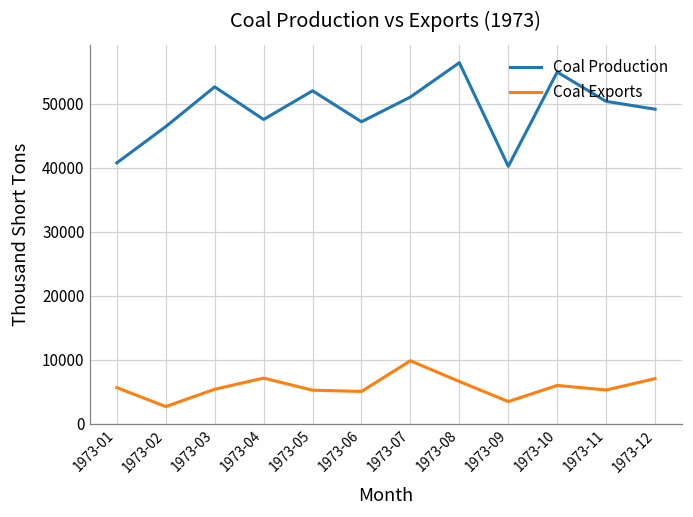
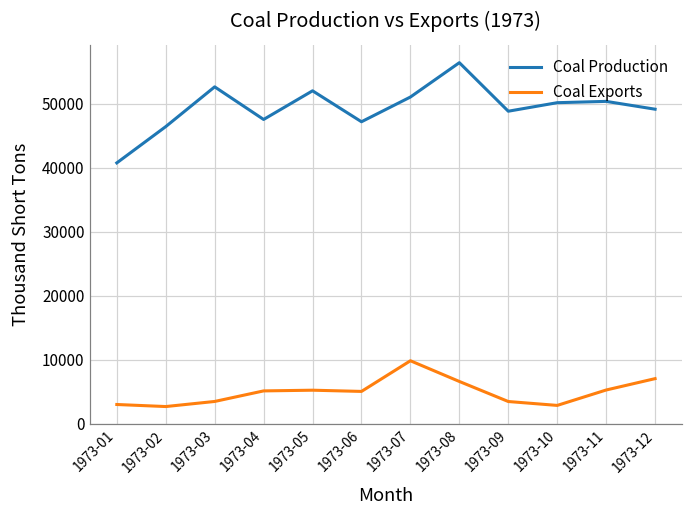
  {
    "Coal Production": {
      "1973-01": 41000,
      "1973-02": 46000,
      "1973-03": 53000,
      "1973-04": 48000,
      "1973-05": 52000,
      "1973-06": 47000,
      "1973-07": 51000,
      "1973-08": 56000,
-     "1973-09": 40000,
-     "1973-10": 55000,
+     "1973-09": 49000,
+     "1973-10": 50000,
      "1973-11": 50000,
      "1973-12": 49000
    },
    "Coal Exports": {
-     "1973-01": 6000,
+     "1973-01": 3000,
      "1973-02": 3000,
-     "1973-03": 5000,
-     "1973-04": 7000,
+     "1973-03": 3000,
+     "1973-04": 5000,
      "1973-05": 5000,
      "1973-06": 5000,
      "1973-07": 10000,
      "1973-08": 7000,
      "1973-09": 3000,
-     "1973-10": 6000,
+     "1973-10": 3000,
      "1973-11": 5000,
      "1973-12": 7000
    }
  }
